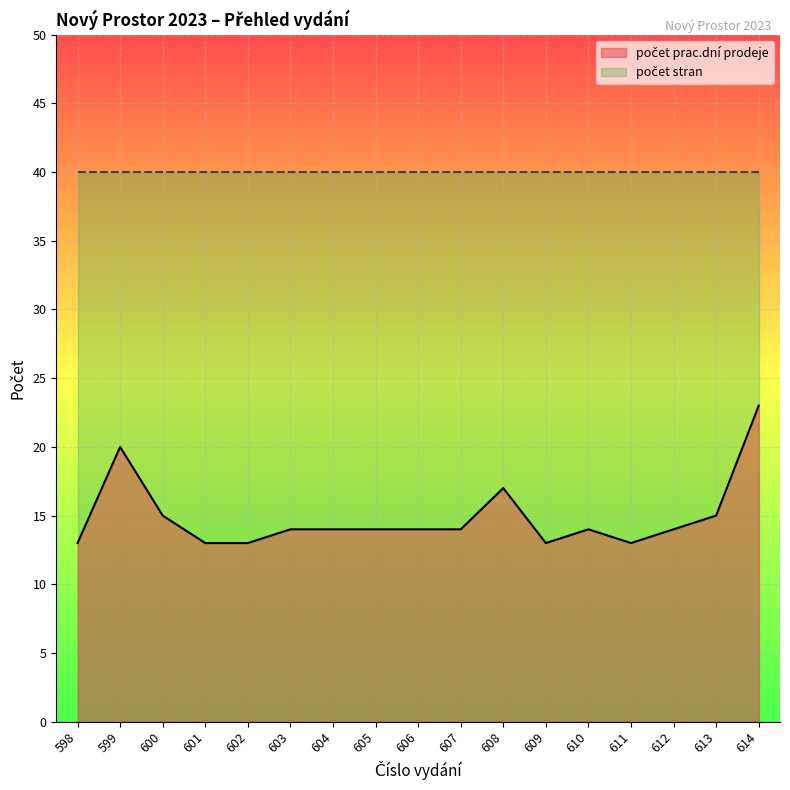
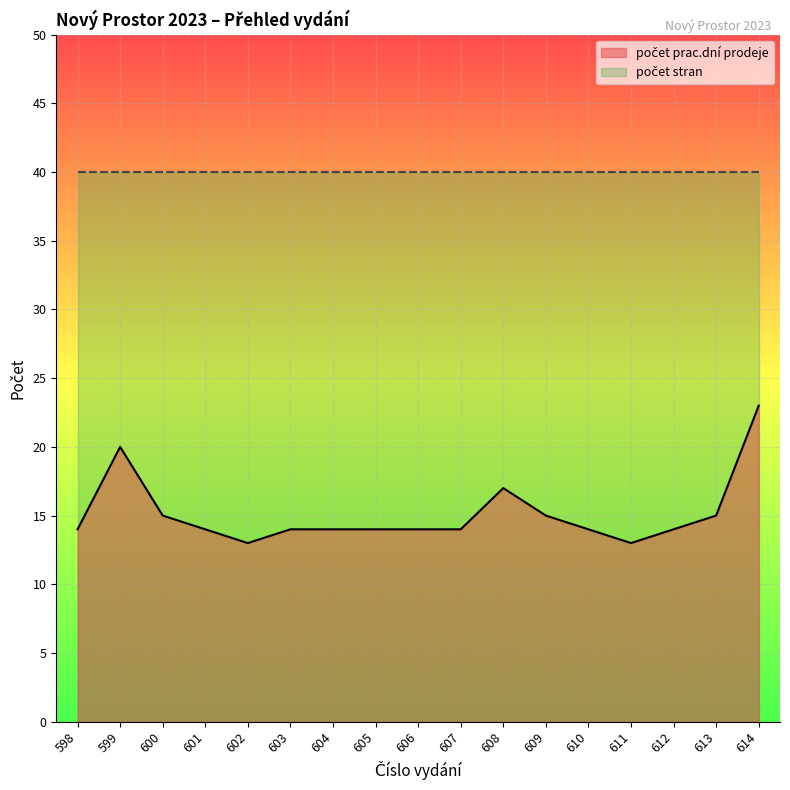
  {
    "počet prac.dní prodeje": {
-     "598": 13,
+     "598": 14,
      "599": 20,
      "600": 15,
-     "601": 13,
+     "601": 14,
      "602": 13,
      "603": 14,
      "604": 14,
      "605": 14,
      "606": 14,
      "607": 14,
      "608": 17,
-     "609": 13,
+     "609": 15,
      "610": 14,
      "611": 13,
      "612": 14,
      "613": 15,
      "614": 23
    },
    "počet stran": {
      "598": 40,
      "599": 40,
      "600": 40,
      "601": 40,
      "602": 40,
      "603": 40,
      "604": 40,
      "605": 40,
      "606": 40,
      "607": 40,
      "608": 40,
      "609": 40,
      "610": 40,
      "611": 40,
      "612": 40,
      "613": 40,
      "614": 40
    }
  }
